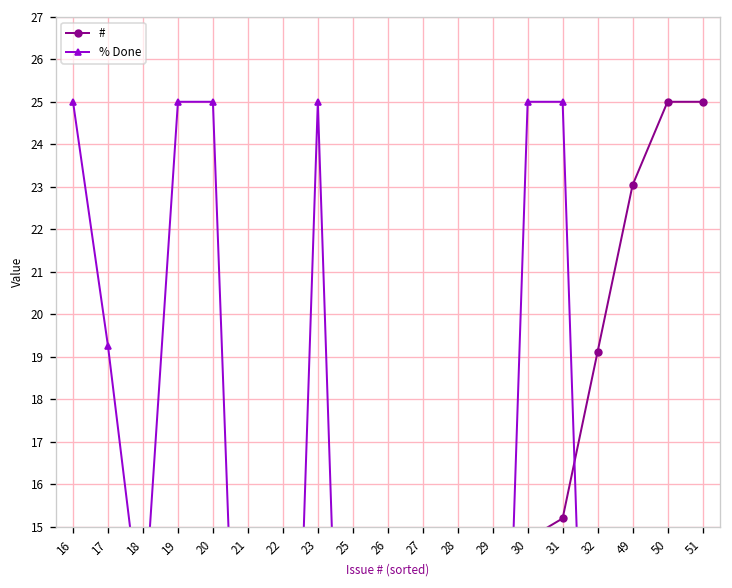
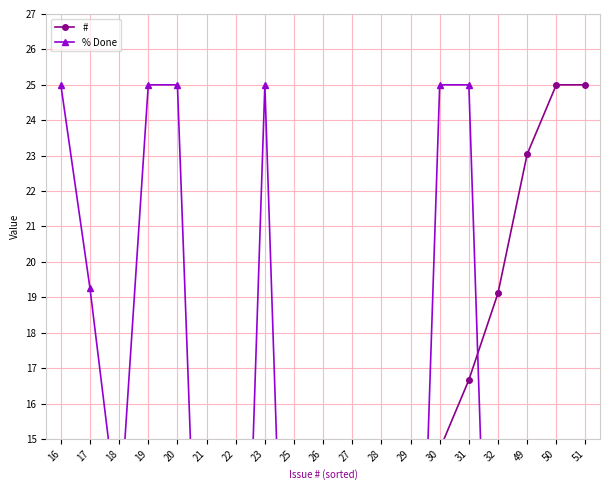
  {
    "#": {
-     "31": 15.2,
+     "31": 16.7,
      "32": 19.1,
      "49": 23.0,
      "50": 25.0,
      "51": 25.0
    },
    "% Done": {
      "16": 25.0,
      "17": 19.3,
      "19": 25.0,
      "20": 25.0,
      "23": 25.0,
      "30": 25.0,
      "31": 25.0
    }
  }
